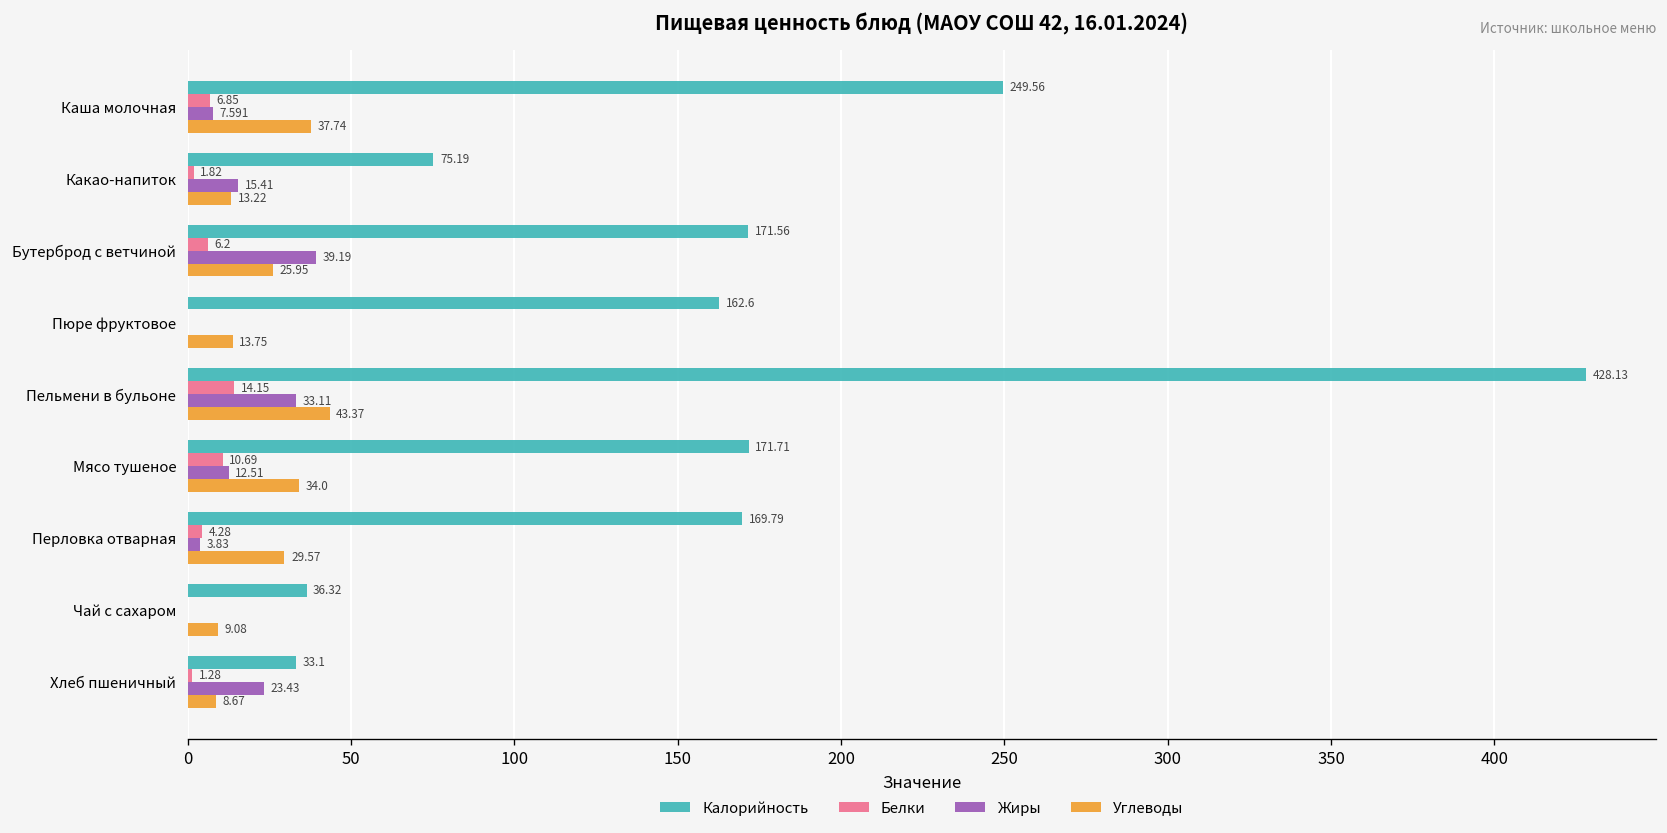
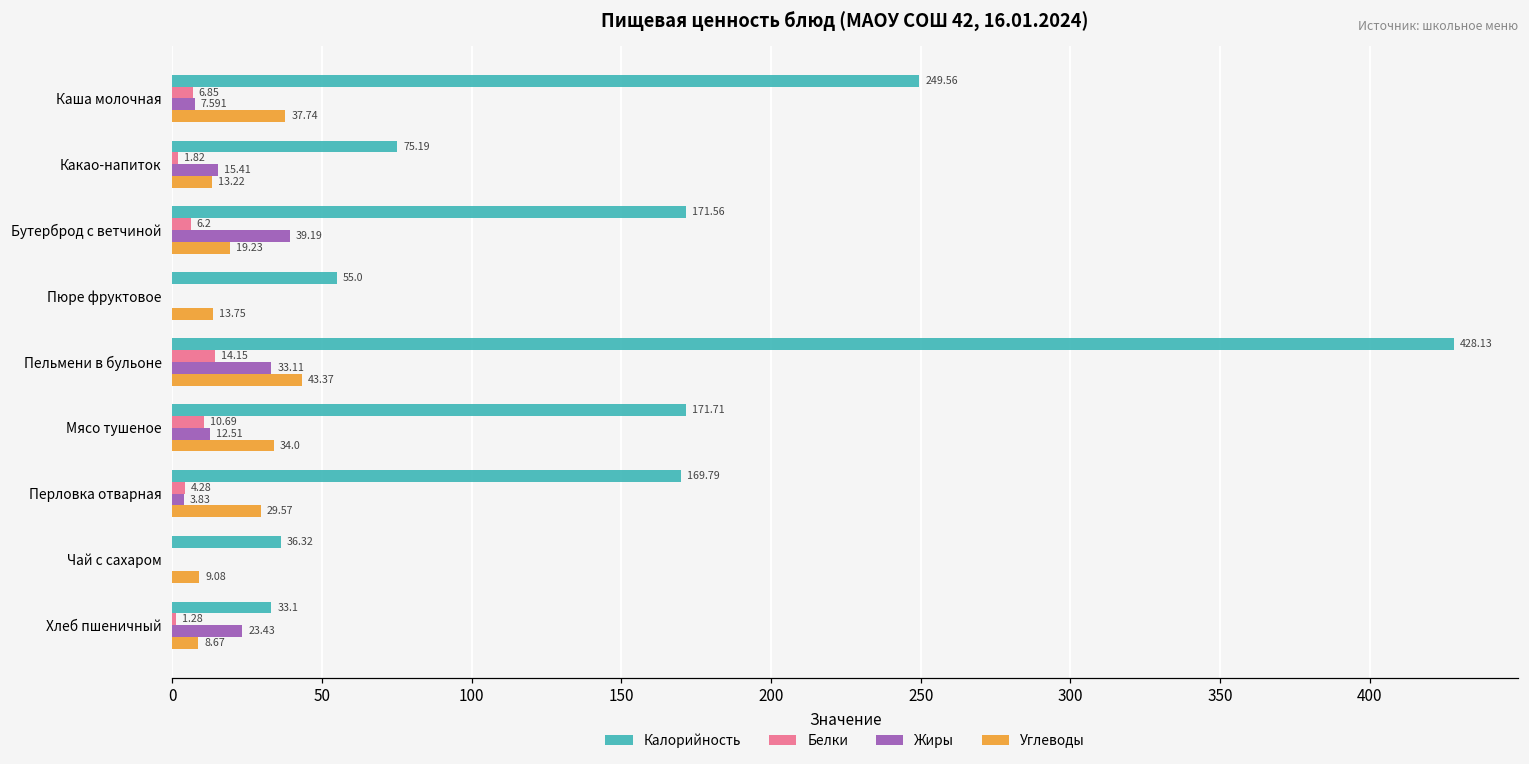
  {
    "Калорийность": {
      "Каша молочная": 249.56,
      "Какао-напиток": 75.19,
      "Бутерброд с ветчиной": 171.56,
-     "Пюре фруктовое": 162.6,
+     "Пюре фруктовое": 55.0,
      "Пельмени в бульоне": 428.13,
      "Мясо тушеное": 171.71,
      "Перловка отварная": 169.79,
      "Чай с сахаром": 36.32,
      "Хлеб пшеничный": 33.1
    },
    "Белки": {
      "Каша молочная": 6.85,
      "Какао-напиток": 1.82,
      "Бутерброд с ветчиной": 6.2,
      "Пельмени в бульоне": 14.15,
      "Мясо тушеное": 10.69,
      "Перловка отварная": 4.28,
      "Хлеб пшеничный": 1.28
    },
    "Жиры": {
      "Каша молочная": 7.591,
      "Какао-напиток": 15.41,
      "Бутерброд с ветчиной": 39.19,
      "Пельмени в бульоне": 33.11,
      "Мясо тушеное": 12.51,
      "Перловка отварная": 3.83,
      "Хлеб пшеничный": 23.43
    },
    "Углеводы": {
      "Каша молочная": 37.74,
      "Какао-напиток": 13.22,
-     "Бутерброд с ветчиной": 25.95,
+     "Бутерброд с ветчиной": 19.23,
      "Пюре фруктовое": 13.75,
      "Пельмени в бульоне": 43.37,
      "Мясо тушеное": 34.0,
      "Перловка отварная": 29.57,
      "Чай с сахаром": 9.08,
      "Хлеб пшеничный": 8.67
    }
  }
